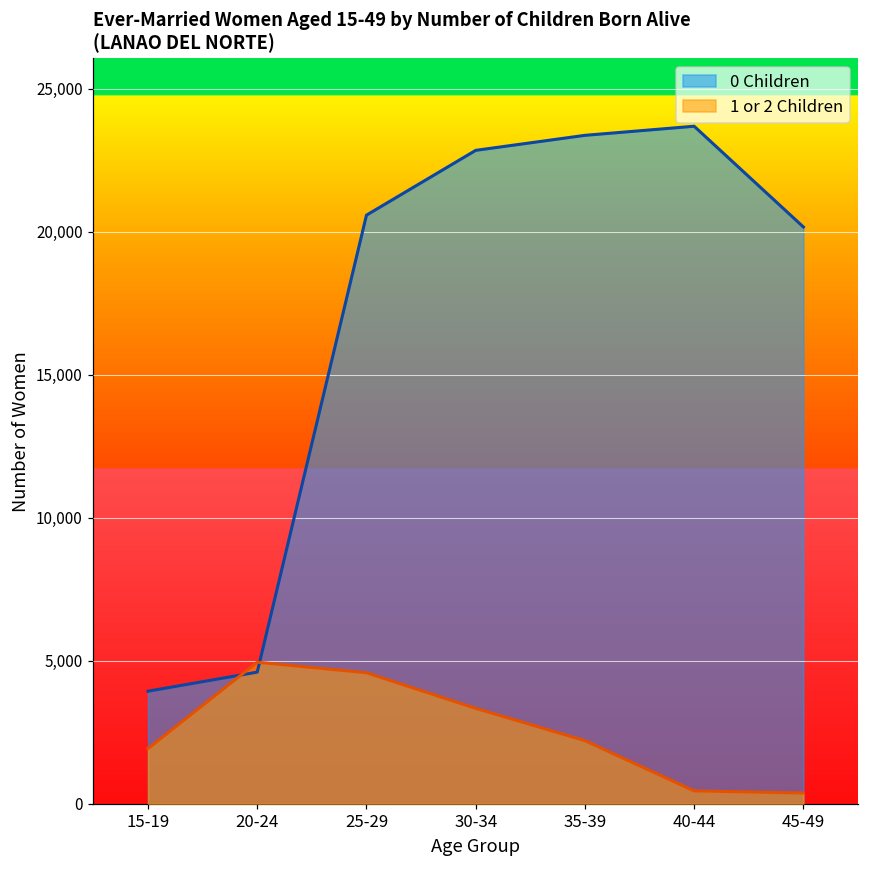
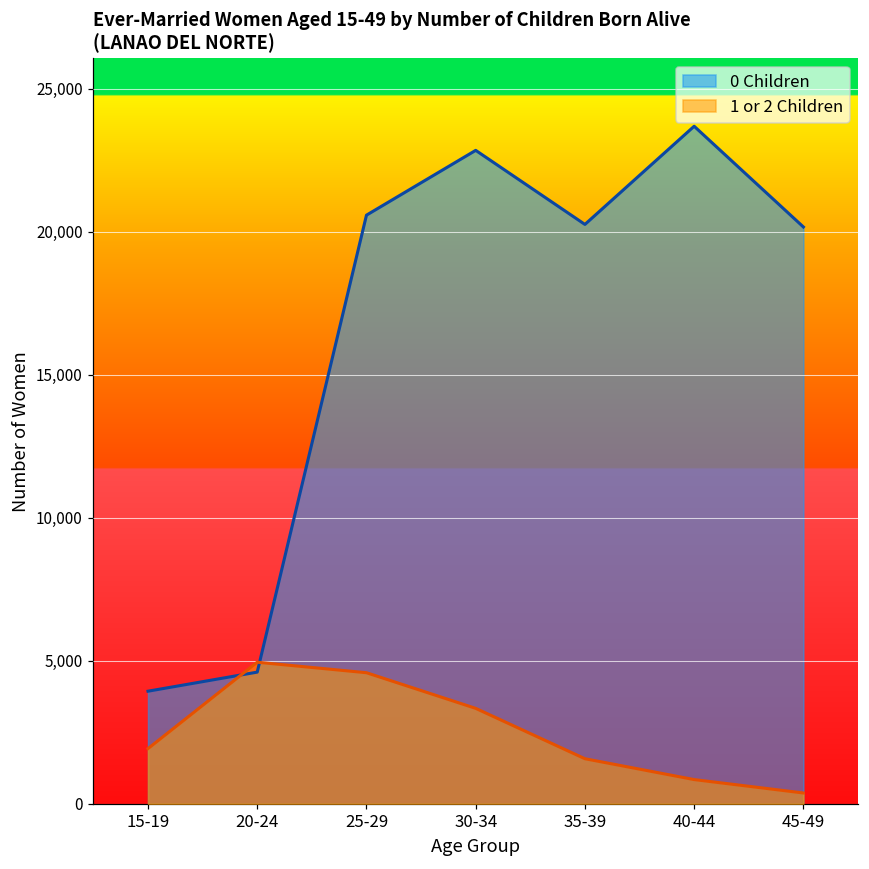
  {
    "0 Children": {
      "15-19": "3,900",
      "20-24": "4,600",
      "25-29": "20,600",
      "30-34": "22,800",
-     "35-39": "23,400",
+     "35-39": "20,300",
      "40-44": "23,700",
      "45-49": "20,200"
    },
    "1 or 2 Children": {
      "15-19": "1,900",
      "20-24": "5,000",
      "25-29": "4,600",
      "30-34": "3,300",
-     "35-39": "2,200",
-     "40-44": "500",
+     "35-39": "1,600",
+     "40-44": "800",
      "45-49": "400"
    }
  }
